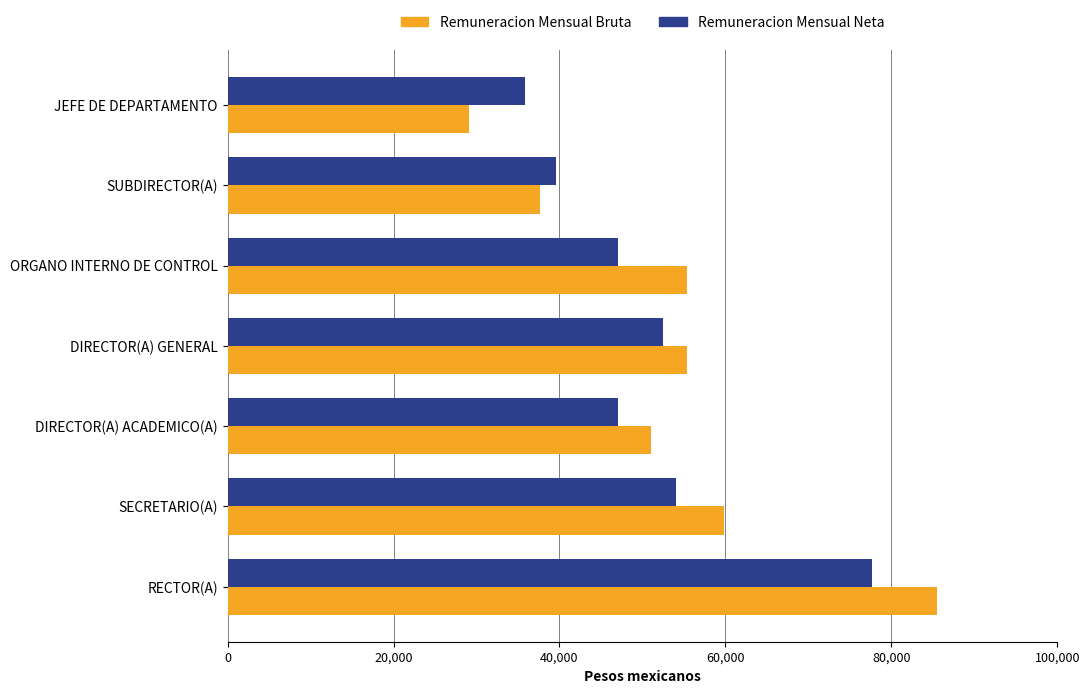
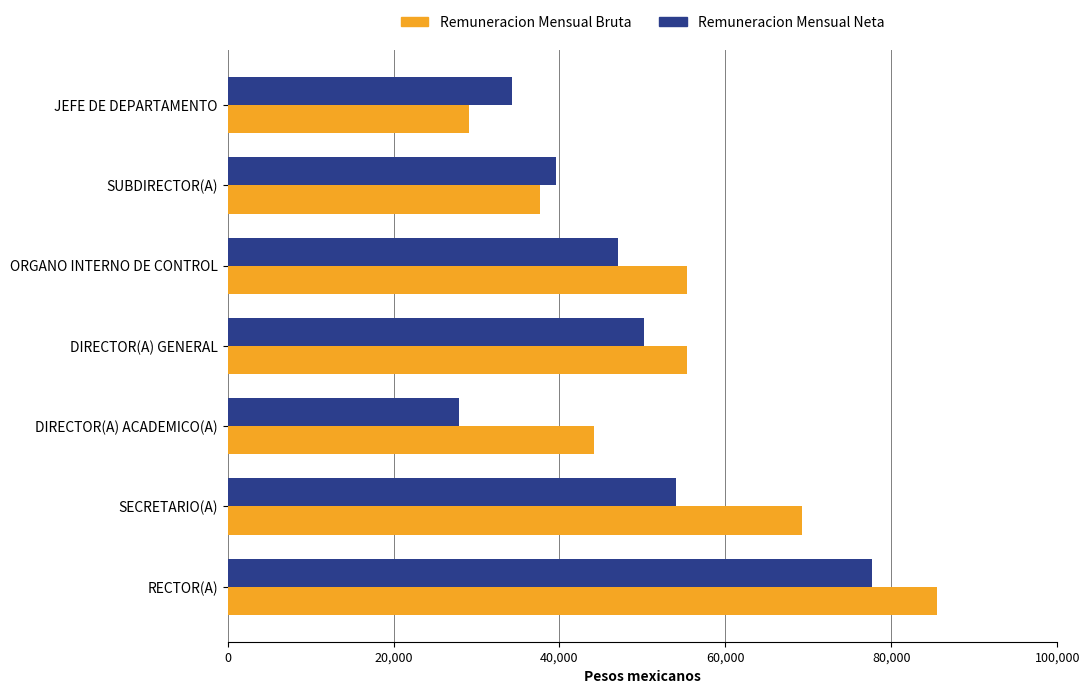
  {
    "Remuneracion Mensual Bruta": {
      "JEFE DE DEPARTAMENTO": "29,000",
      "SUBDIRECTOR(A)": "38,000",
      "ORGANO INTERNO DE CONTROL": "55,000",
      "DIRECTOR(A) GENERAL": "55,000",
-     "DIRECTOR(A) ACADEMICO(A)": "51,000",
-     "SECRETARIO(A)": "60,000",
+     "DIRECTOR(A) ACADEMICO(A)": "44,000",
+     "SECRETARIO(A)": "69,000",
      "RECTOR(A)": "86,000"
    },
    "Remuneracion Mensual Neta": {
-     "JEFE DE DEPARTAMENTO": "36,000",
+     "JEFE DE DEPARTAMENTO": "34,000",
      "SUBDIRECTOR(A)": "40,000",
      "ORGANO INTERNO DE CONTROL": "47,000",
-     "DIRECTOR(A) GENERAL": "52,000",
-     "DIRECTOR(A) ACADEMICO(A)": "47,000",
+     "DIRECTOR(A) GENERAL": "50,000",
+     "DIRECTOR(A) ACADEMICO(A)": "28,000",
      "SECRETARIO(A)": "54,000",
      "RECTOR(A)": "78,000"
    }
  }
